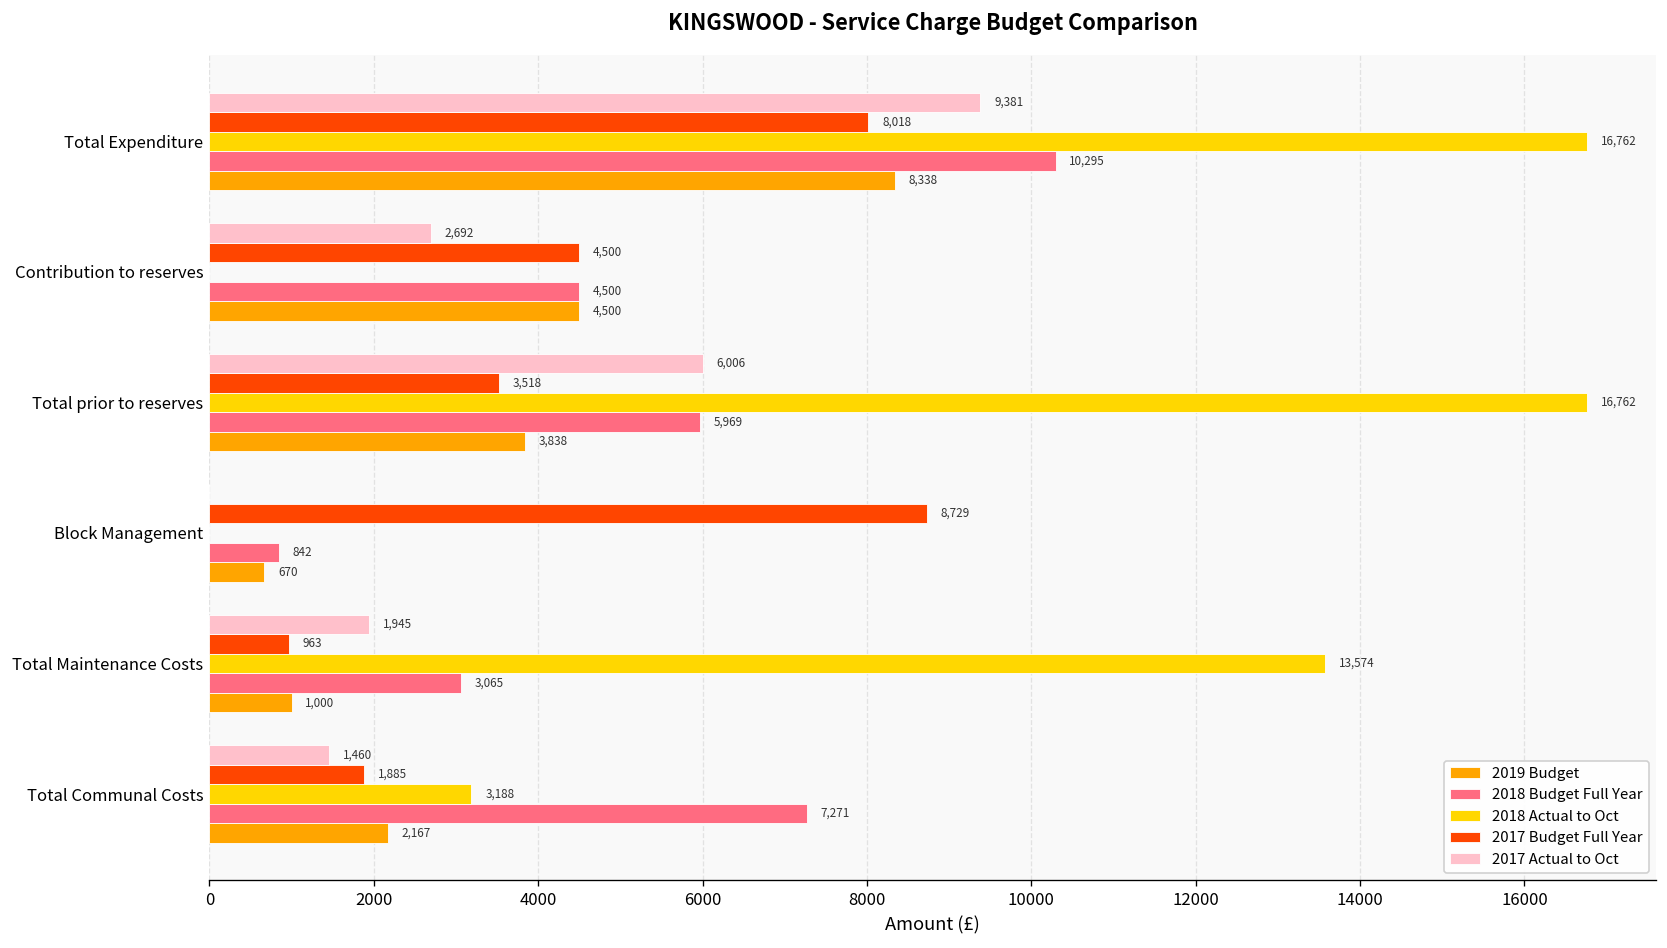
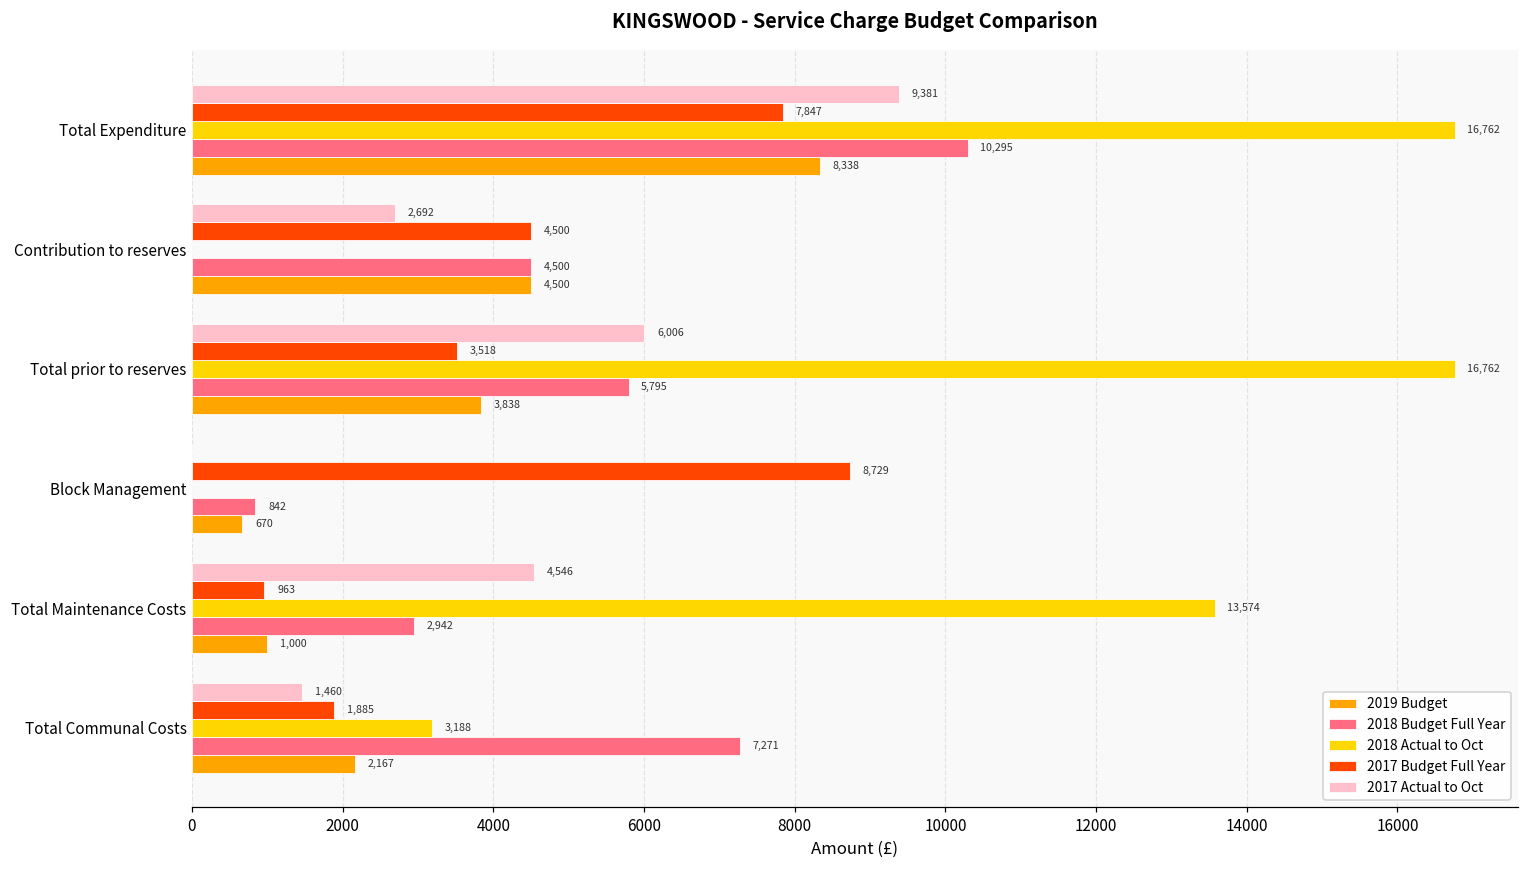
  {
    "2018 Budget Full Year": {
      "Total Expenditure": "10,295",
      "Contribution to reserves": "4,500",
-     "Total prior to reserves": "5,969",
+     "Total prior to reserves": "5,795",
      "Block Management": "842",
-     "Total Maintenance Costs": "3,065",
+     "Total Maintenance Costs": "2,942",
      "Total Communal Costs": "7,271"
    },
    "2017 Budget Full Year": {
-     "Total Expenditure": "8,018",
+     "Total Expenditure": "7,847",
      "Contribution to reserves": "4,500",
      "Total prior to reserves": "3,518",
      "Block Management": "8,729",
      "Total Maintenance Costs": "963",
      "Total Communal Costs": "1,885"
    },
    "2017 Actual to Oct": {
      "Total Expenditure": "9,381",
      "Contribution to reserves": "2,692",
      "Total prior to reserves": "6,006",
-     "Total Maintenance Costs": "1,945",
+     "Total Maintenance Costs": "4,546",
      "Total Communal Costs": "1,460"
    }
  }
